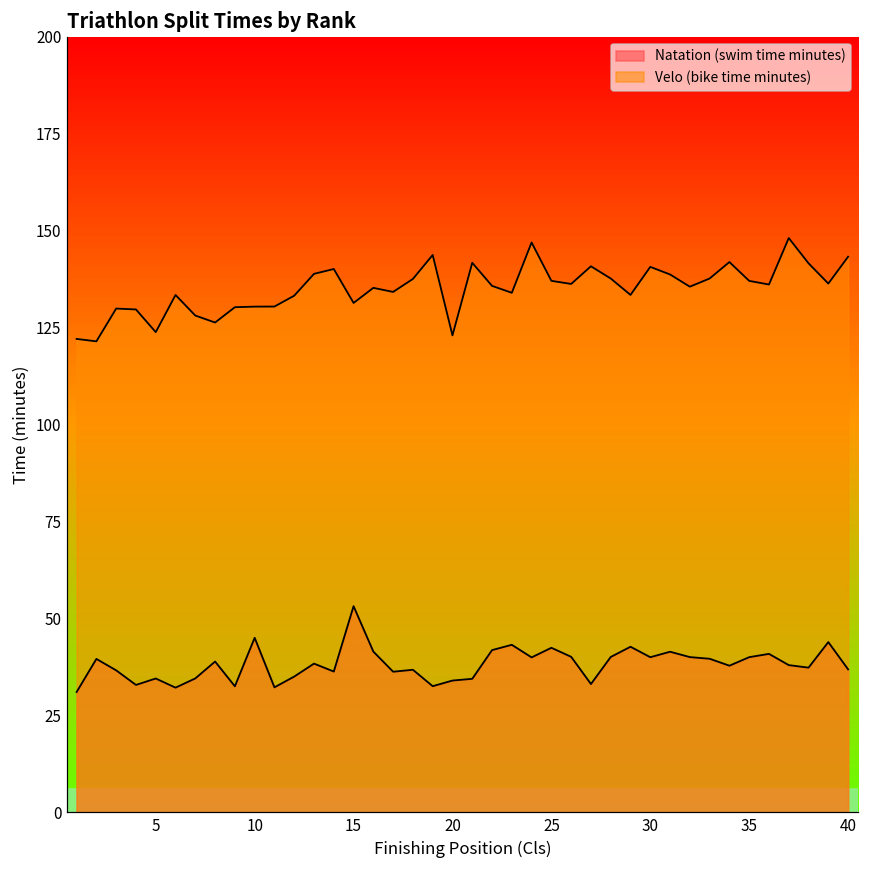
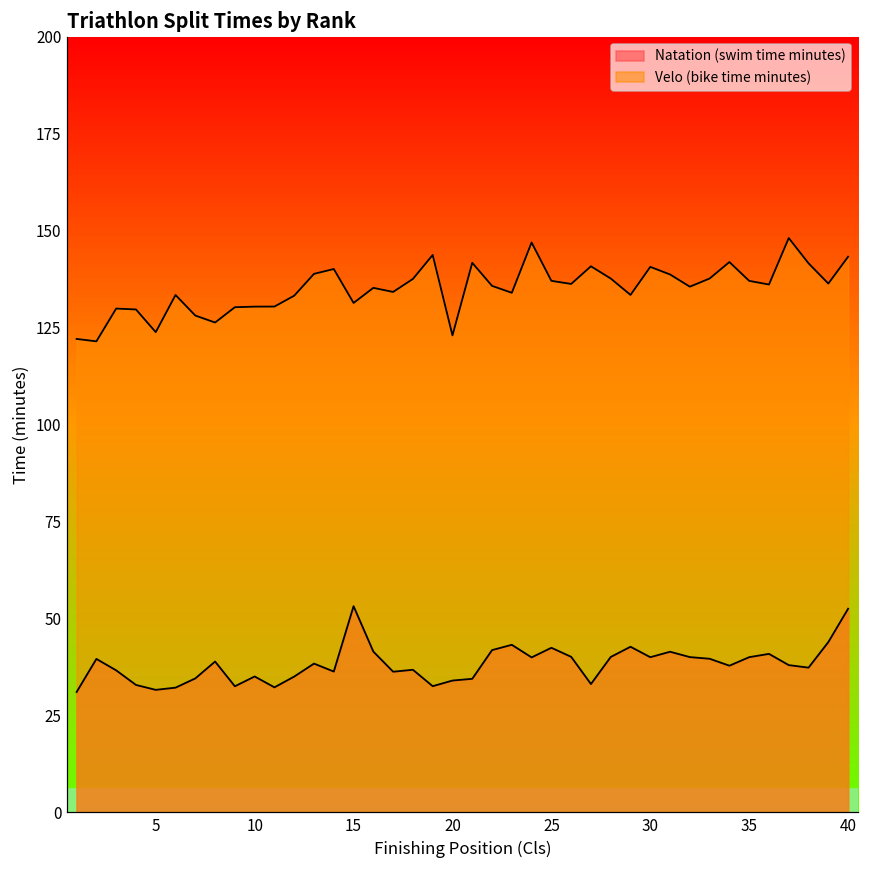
  {
    "Natation (swim time minutes)": {
-     "5": 34,
-     "10": 45,
+     "5": 32,
+     "10": 35,
      "15": 53,
      "20": 34,
      "25": 42,
      "30": 40,
      "35": 40,
-     "40": 37
+     "40": 52
    },
    "Velo (bike time minutes)": {
      "5": 124,
      "10": 130,
      "15": 131,
      "20": 123,
      "25": 137,
      "30": 141,
      "35": 137,
      "40": 143
    }
  }
